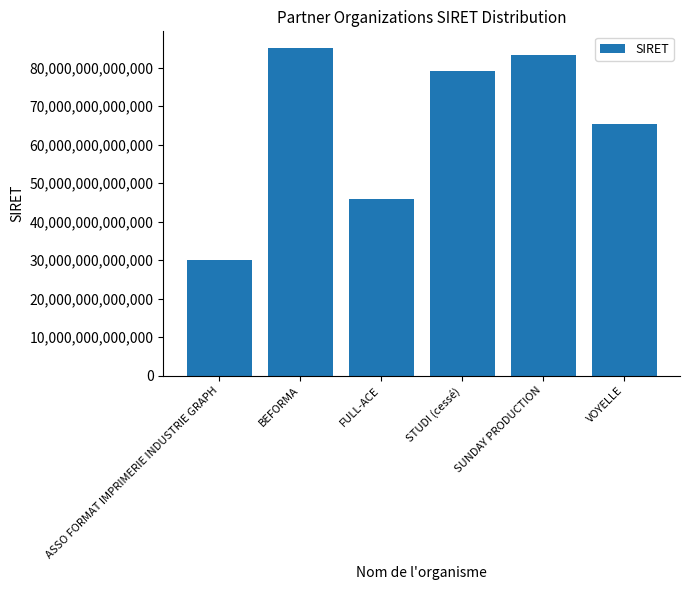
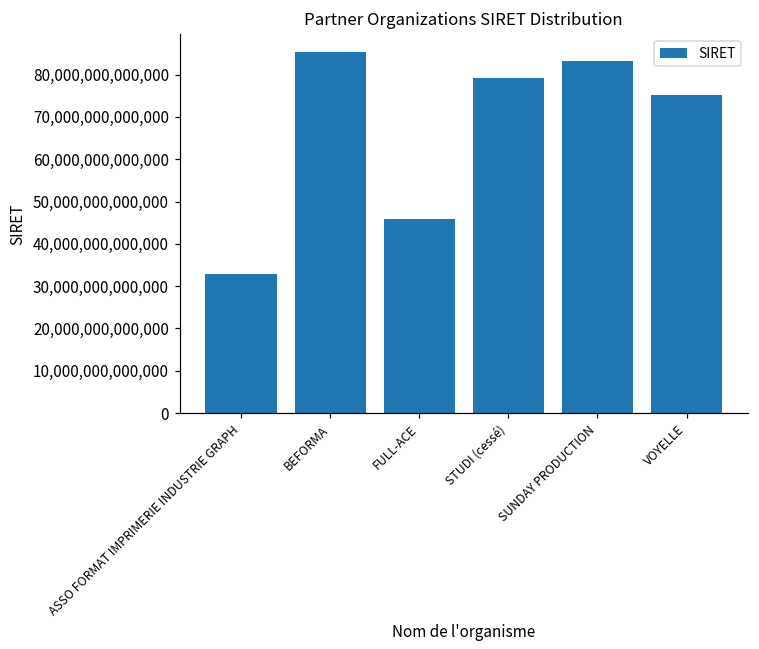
  {
-   "ASSO FORMAT IMPRIMERIE INDUSTRIE GRAPH": "30,000,000,000,000",
+   "ASSO FORMAT IMPRIMERIE INDUSTRIE GRAPH": "33,000,000,000,000",
    "BEFORMA": "85,000,000,000,000",
    "FULL-ACE": "46,000,000,000,000",
    "STUDI (cessé)": "79,000,000,000,000",
    "SUNDAY PRODUCTION": "83,000,000,000,000",
-   "VOYELLE": "65,000,000,000,000"
+   "VOYELLE": "75,000,000,000,000"
  }
